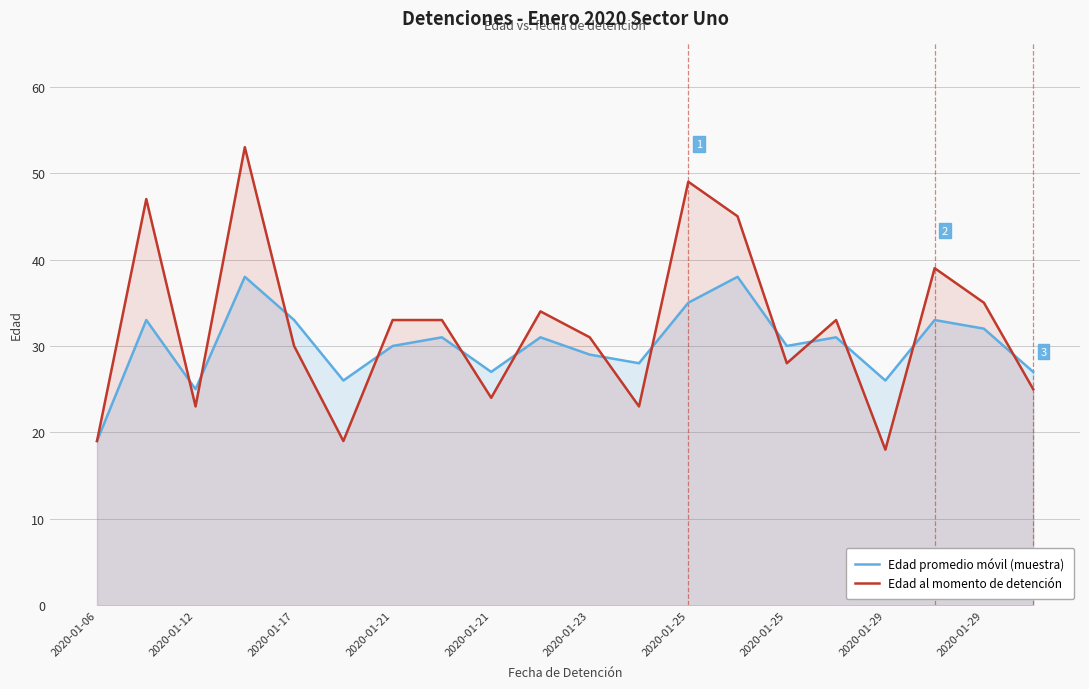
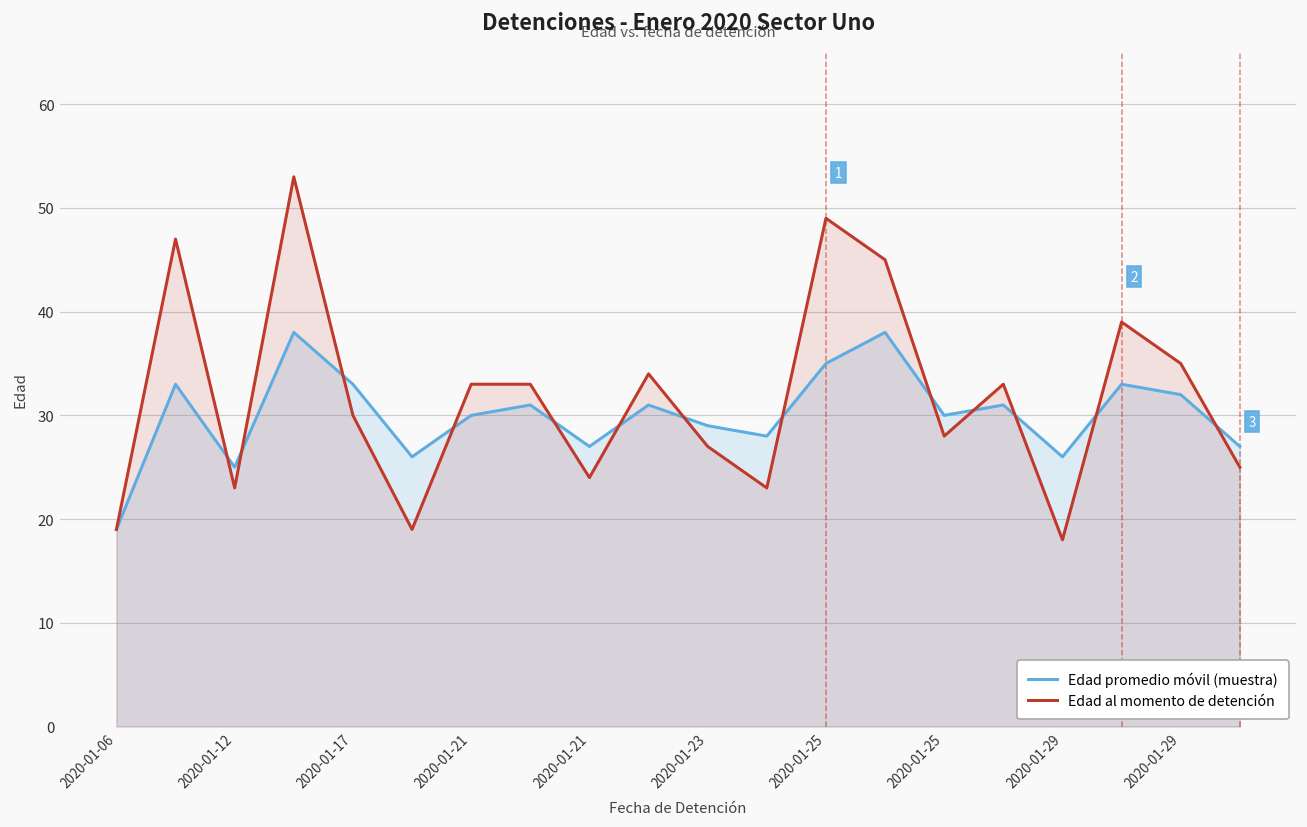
  {
    "Edad promedio móvil (muestra)": {
      "2020-01-12": 25,
      "2020-01-23": 29
    },
    "Edad al momento de detención": {
      "2020-01-12": 23,
-     "2020-01-23": 31
+     "2020-01-23": 27
    }
  }
